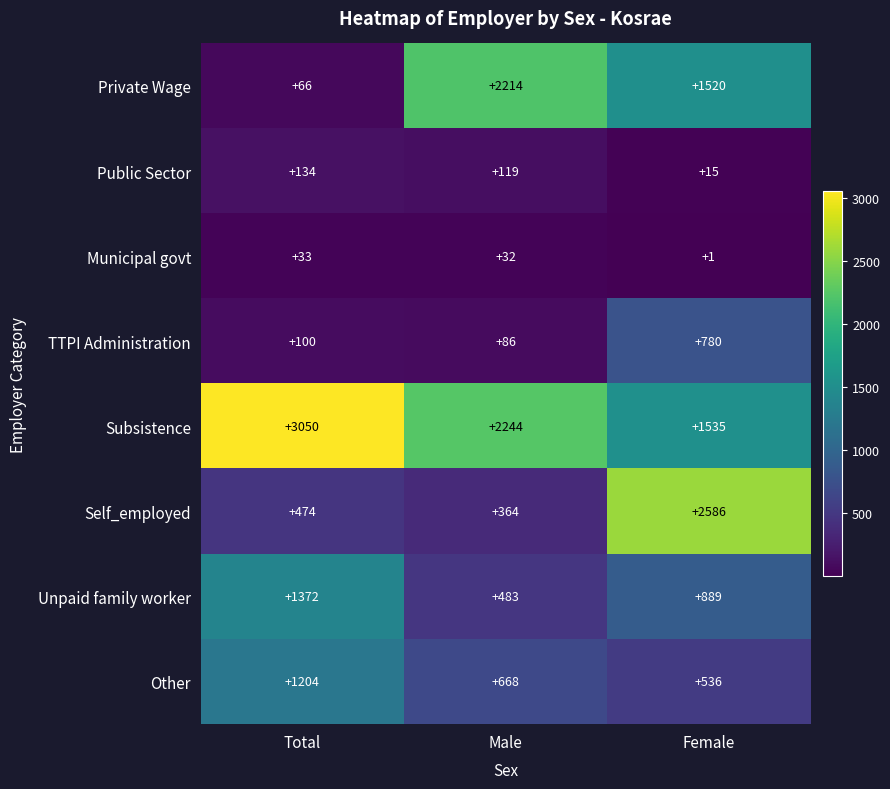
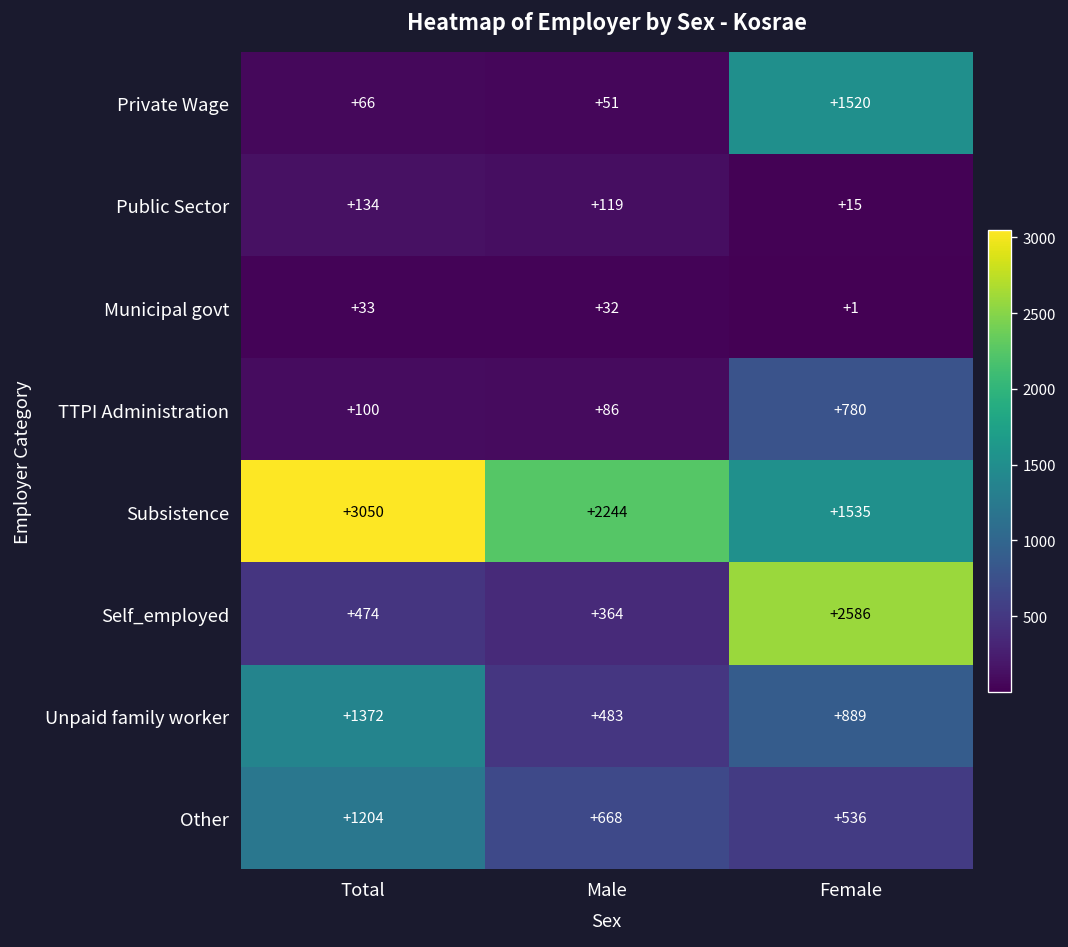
  {
    "Private Wage": {
      "Total": "+66",
-     "Male": "+2214",
+     "Male": "+51",
      "Female": "+1520"
    },
    "Public Sector": {
      "Total": "+134",
      "Male": "+119",
      "Female": "+15"
    },
    "Municipal govt": {
      "Total": "+33",
      "Male": "+32",
      "Female": "+1"
    },
    "TTPI Administration": {
      "Total": "+100",
      "Male": "+86",
      "Female": "+780"
    },
    "Subsistence": {
      "Total": "+3050",
      "Male": "+2244",
      "Female": "+1535"
    },
    "Self_employed": {
      "Total": "+474",
      "Male": "+364",
      "Female": "+2586"
    },
    "Unpaid family worker": {
      "Total": "+1372",
      "Male": "+483",
      "Female": "+889"
    },
    "Other": {
      "Total": "+1204",
      "Male": "+668",
      "Female": "+536"
    }
  }
